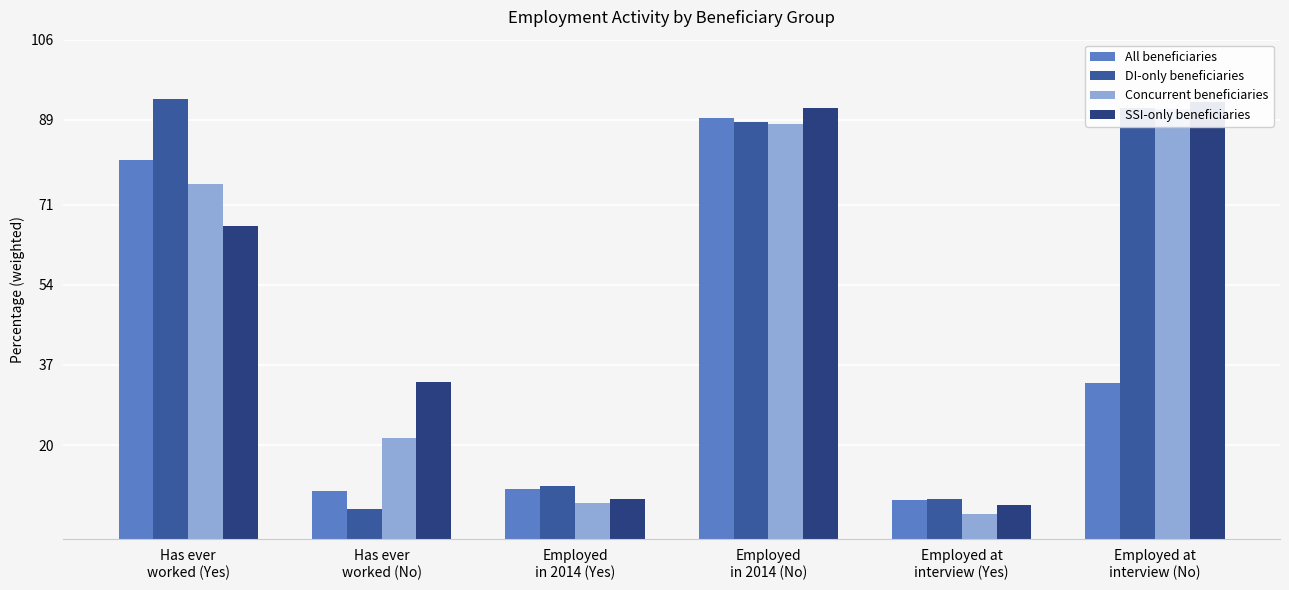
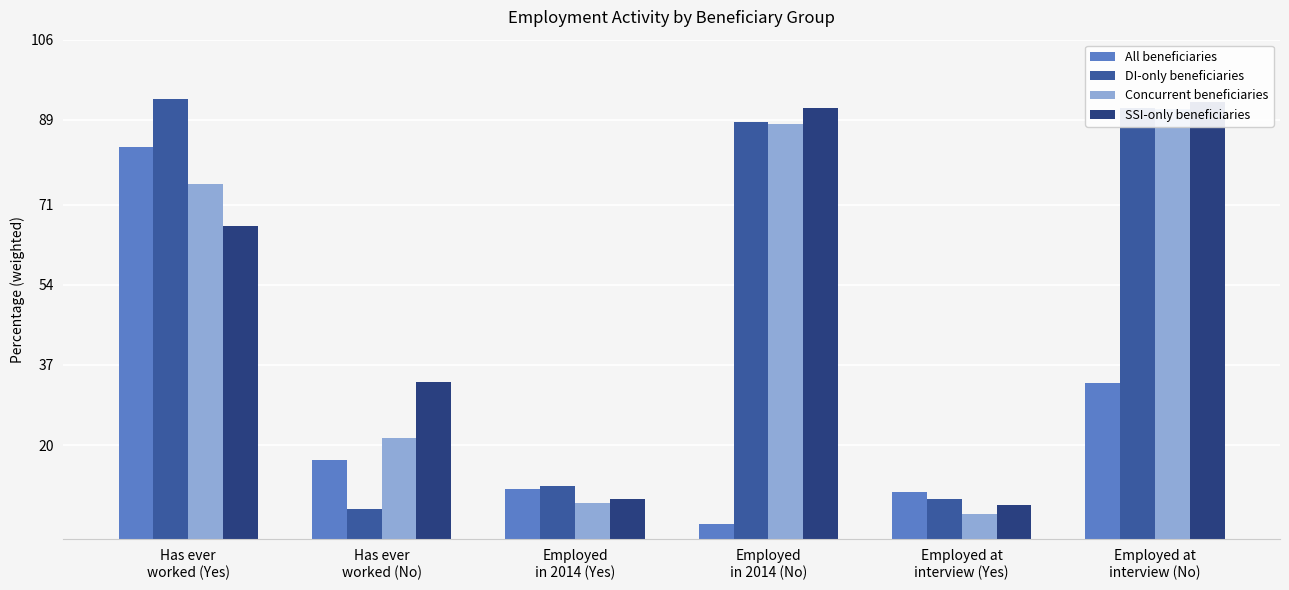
  {
    "All beneficiaries": {
-     "Has ever worked (Yes)": 80,
-     "Has ever worked (No)": 10,
+     "Has ever worked (Yes)": 83,
+     "Has ever worked (No)": 17,
      "Employed in 2014 (Yes)": 11,
-     "Employed in 2014 (No)": 89,
-     "Employed at interview (Yes)": 8,
+     "Employed in 2014 (No)": 3,
+     "Employed at interview (Yes)": 10,
      "Employed at interview (No)": 33
    },
    "Concurrent beneficiaries": {
      "Has ever worked (Yes)": 75,
      "Has ever worked (No)": 22,
      "Employed in 2014 (Yes)": 8,
      "Employed in 2014 (No)": 88,
      "Employed at interview (Yes)": 5
    }
  }
